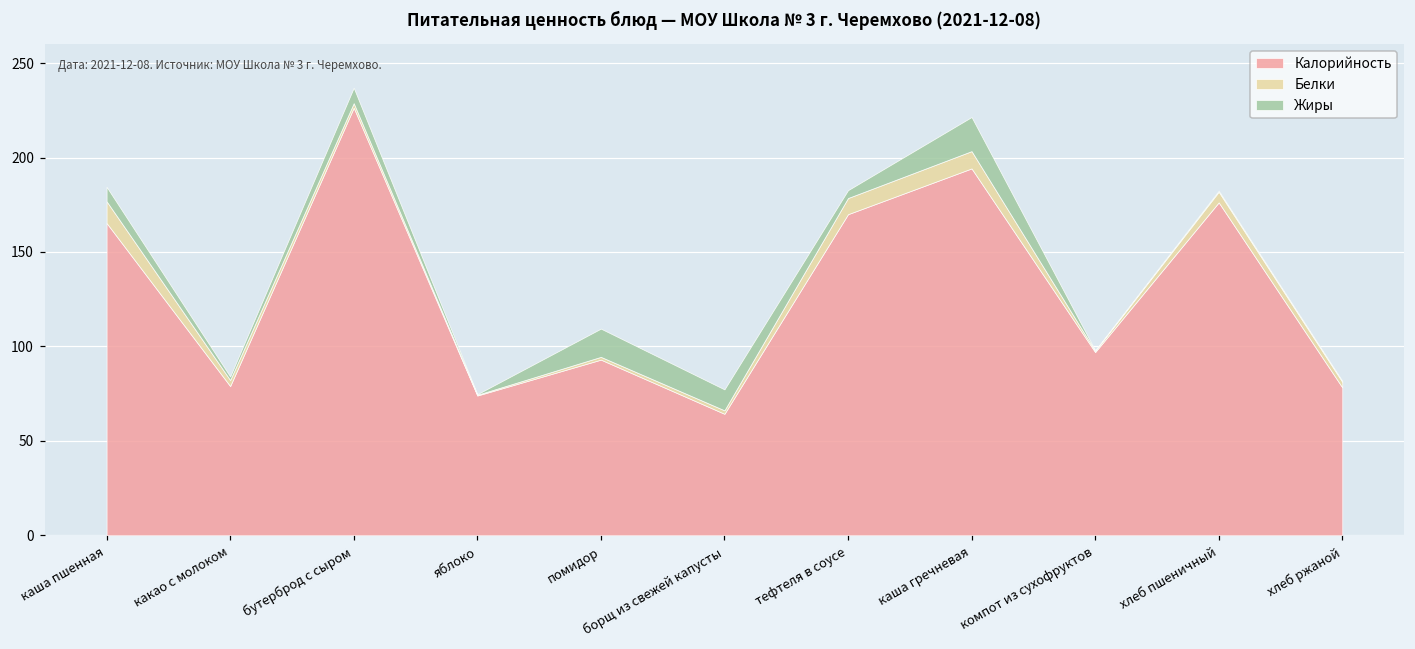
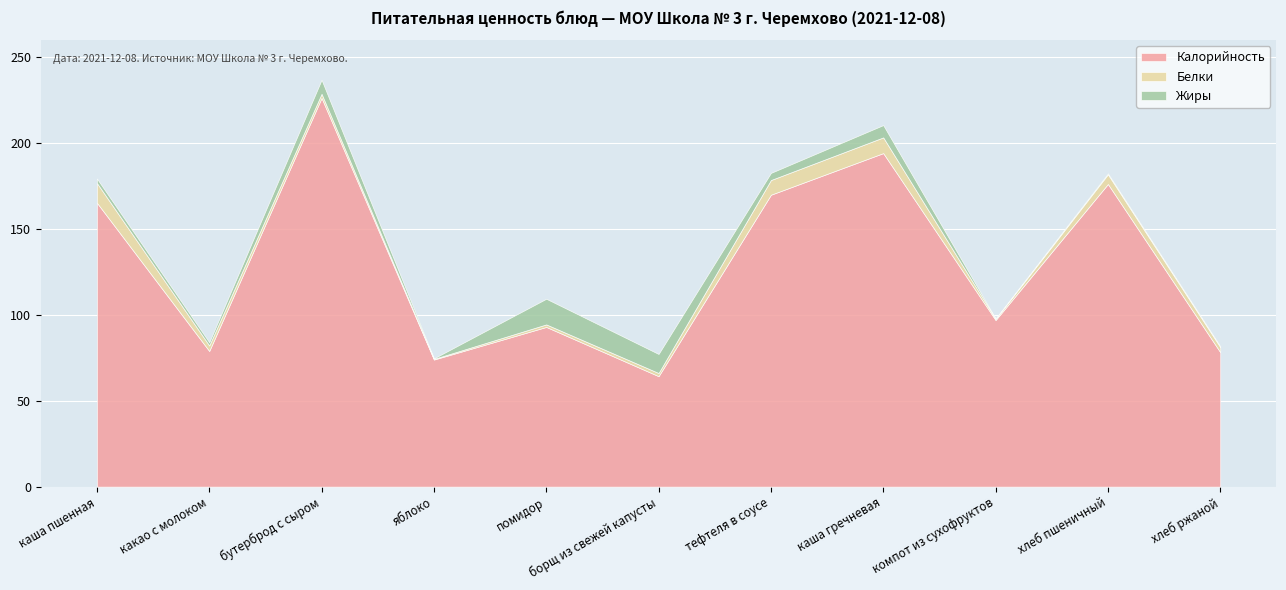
  {
    "Жиры": {
-     "каша пшенная": 8,
+     "каша пшенная": 3,
      "какао с молоком": 2,
      "помидор": 15,
      "борщ из свежей капусты": 11,
      "тефтеля в соусе": 4,
-     "каша гречневая": 18
+     "каша гречневая": 7
    }
  }
